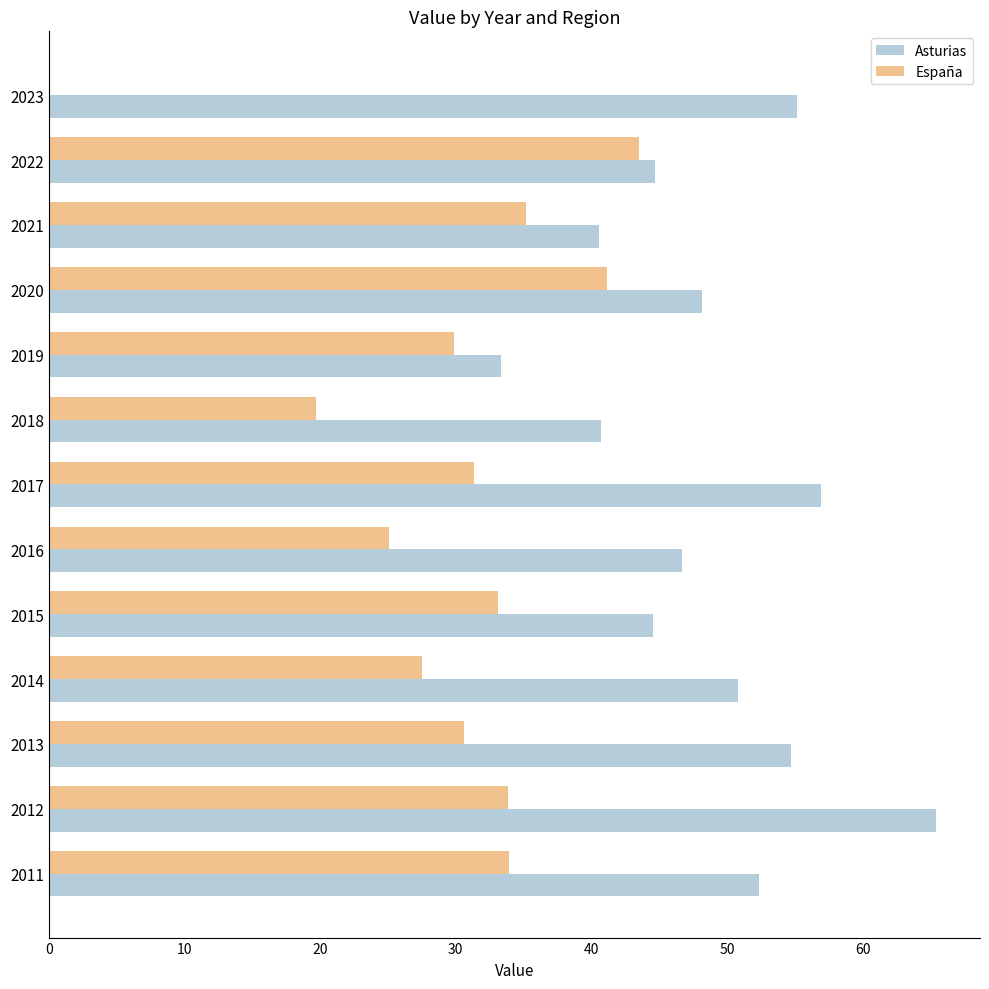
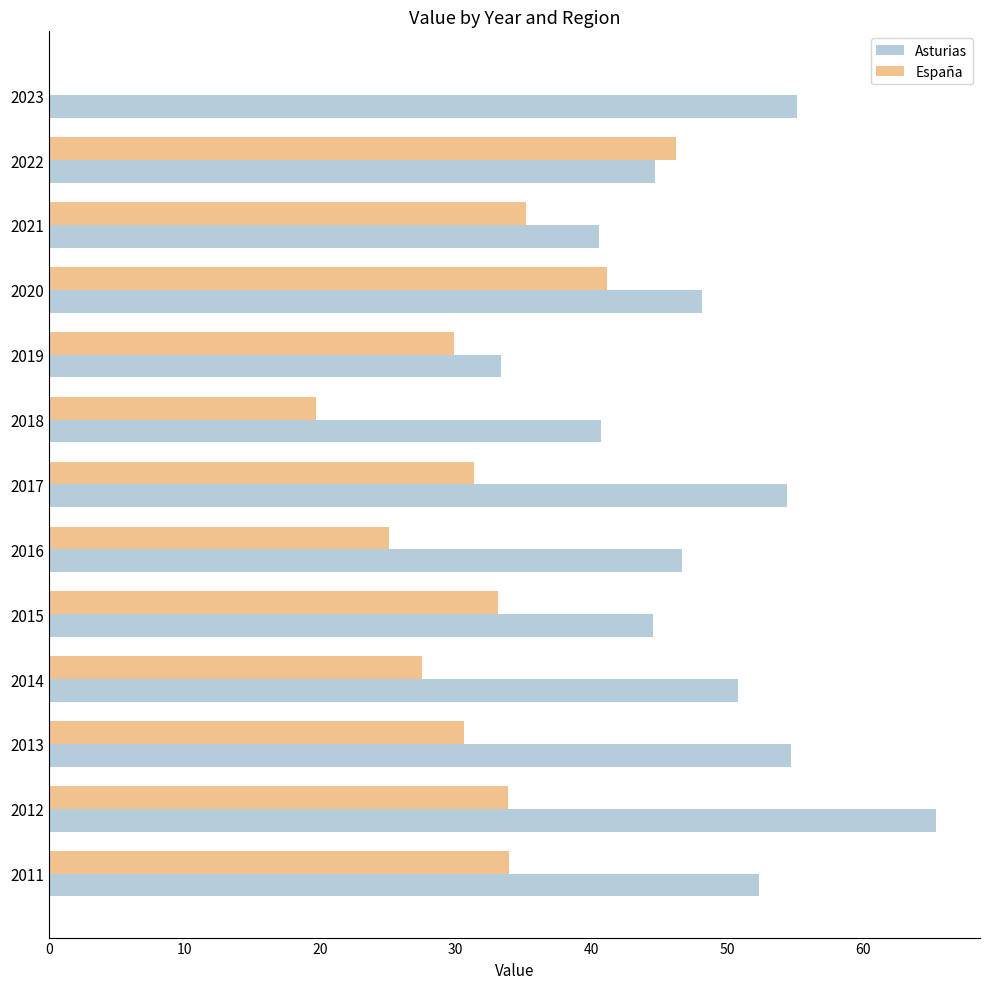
  {
    "Asturias": {
      "2023": 55.2,
      "2022": 44.7,
      "2021": 40.6,
      "2020": 48.2,
      "2019": 33.3,
      "2018": 40.7,
-     "2017": 56.9,
+     "2017": 54.4,
      "2016": 46.7,
      "2015": 44.5,
      "2014": 50.8,
      "2013": 54.7,
      "2012": 65.4,
      "2011": 52.4
    },
    "España": {
      "2023": 0.0,
-     "2022": 43.5,
+     "2022": 46.3,
      "2021": 35.2,
      "2020": 41.1,
      "2019": 29.8,
      "2018": 19.7,
      "2017": 31.4,
      "2016": 25.1,
      "2015": 33.2,
      "2014": 27.5,
      "2013": 30.6,
      "2012": 33.9,
      "2011": 34.0
    }
  }
